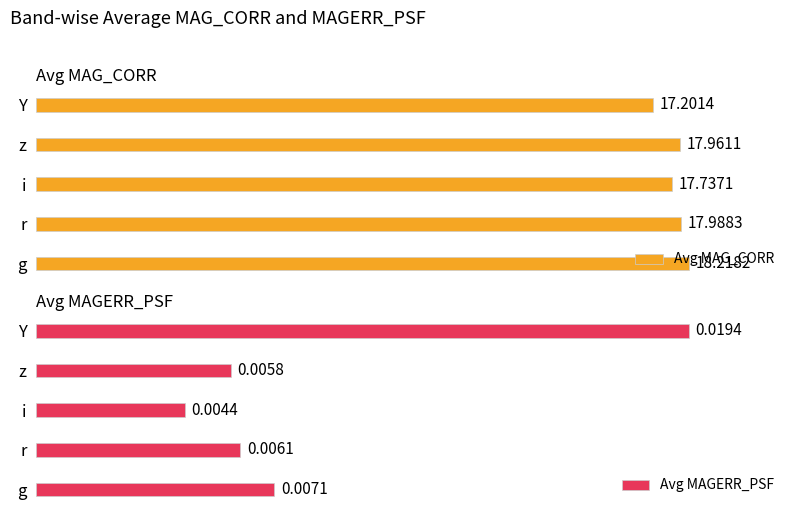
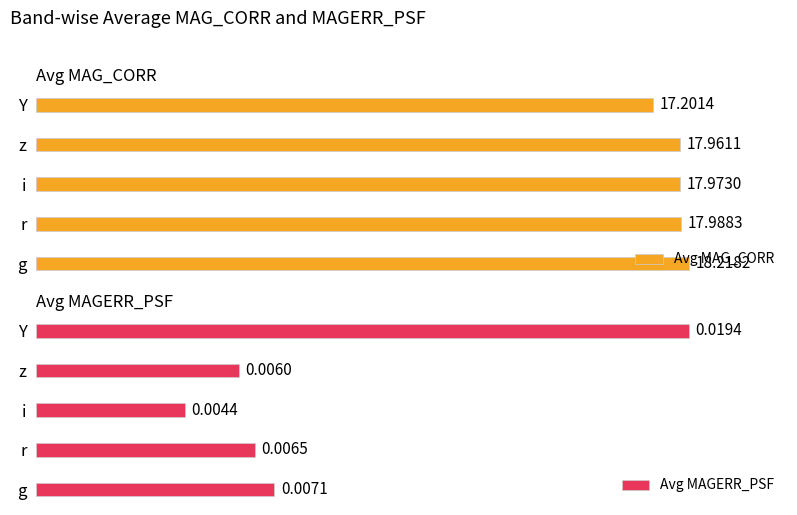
  {
    "Avg MAG_CORR": {
      "Y": 17.2014,
      "z": 17.9611,
-     "i": 17.7371,
+     "i": 17.9730,
      "r": 17.9883,
      "g": 18.2182
    },
    "Avg MAGERR_PSF": {
      "Y": 0.0194,
-     "z": 0.0058,
+     "z": 0.0060,
      "i": 0.0044,
-     "r": 0.0061,
+     "r": 0.0065,
      "g": 0.0071
    }
  }
